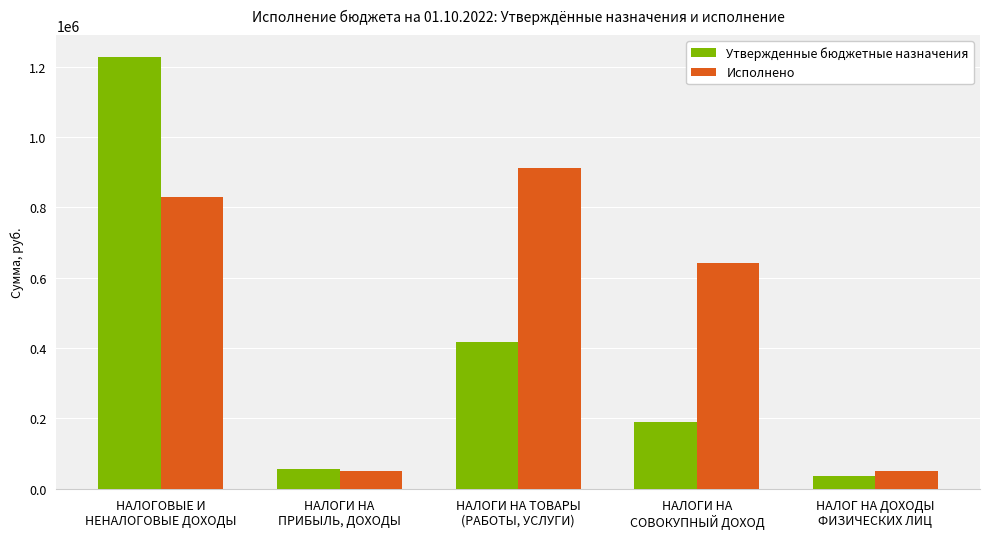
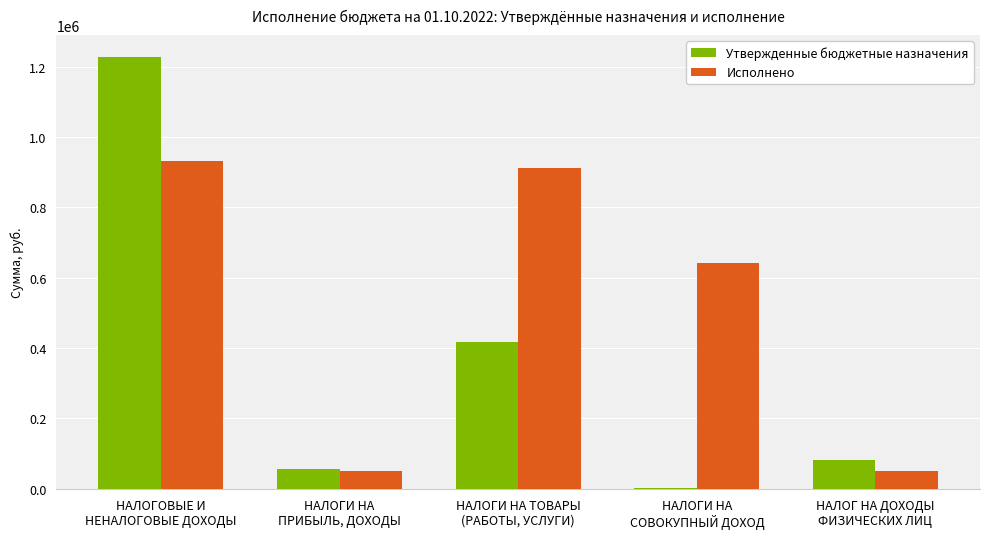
  {
    "Утвержденные бюджетные назначения": {
      "НАЛОГОВЫЕ И НЕНАЛОГОВЫЕ ДОХОДЫ": 1230000,
      "НАЛОГИ НА ПРИБЫЛЬ, ДОХОДЫ": 60000,
      "НАЛОГИ НА ТОВАРЫ (РАБОТЫ, УСЛУГИ)": 420000,
-     "НАЛОГИ НА СОВОКУПНЫЙ ДОХОД": 190000,
-     "НАЛОГ НА ДОХОДЫ ФИЗИЧЕСКИХ ЛИЦ": 40000
+     "НАЛОГИ НА СОВОКУПНЫЙ ДОХОД": 0,
+     "НАЛОГ НА ДОХОДЫ ФИЗИЧЕСКИХ ЛИЦ": 80000
    },
    "Исполнено": {
-     "НАЛОГОВЫЕ И НЕНАЛОГОВЫЕ ДОХОДЫ": 830000,
+     "НАЛОГОВЫЕ И НЕНАЛОГОВЫЕ ДОХОДЫ": 930000,
      "НАЛОГИ НА ПРИБЫЛЬ, ДОХОДЫ": 50000,
      "НАЛОГИ НА ТОВАРЫ (РАБОТЫ, УСЛУГИ)": 910000,
      "НАЛОГИ НА СОВОКУПНЫЙ ДОХОД": 640000,
      "НАЛОГ НА ДОХОДЫ ФИЗИЧЕСКИХ ЛИЦ": 50000
    }
  }
